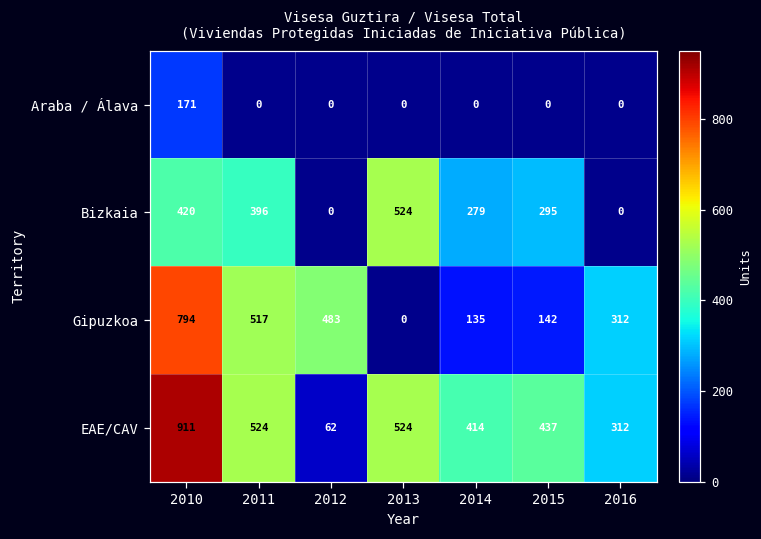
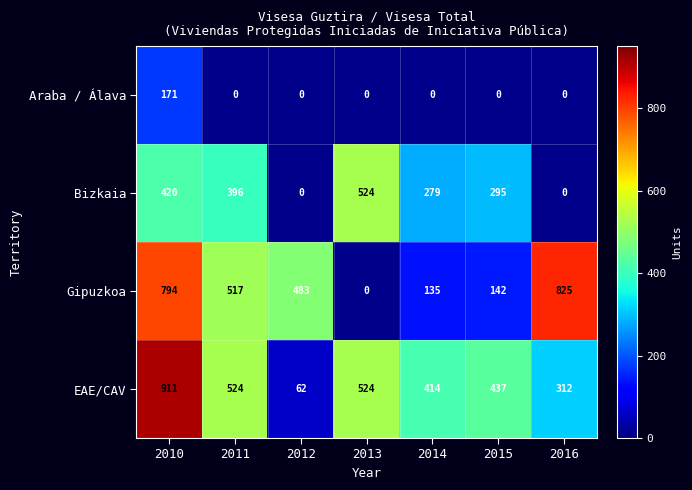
  {
    "Araba / Álava": {
      "2010": 171
    },
    "Bizkaia": {
      "2010": 420,
      "2011": 396,
      "2013": 524,
      "2014": 279,
      "2015": 295
    },
    "Gipuzkoa": {
      "2010": 794,
      "2011": 517,
      "2012": 483,
      "2014": 135,
      "2015": 142,
-     "2016": 312
+     "2016": 825
    },
    "EAE/CAV": {
      "2010": 911,
      "2011": 524,
      "2012": 62,
      "2013": 524,
      "2014": 414,
      "2015": 437,
      "2016": 312
    }
  }
